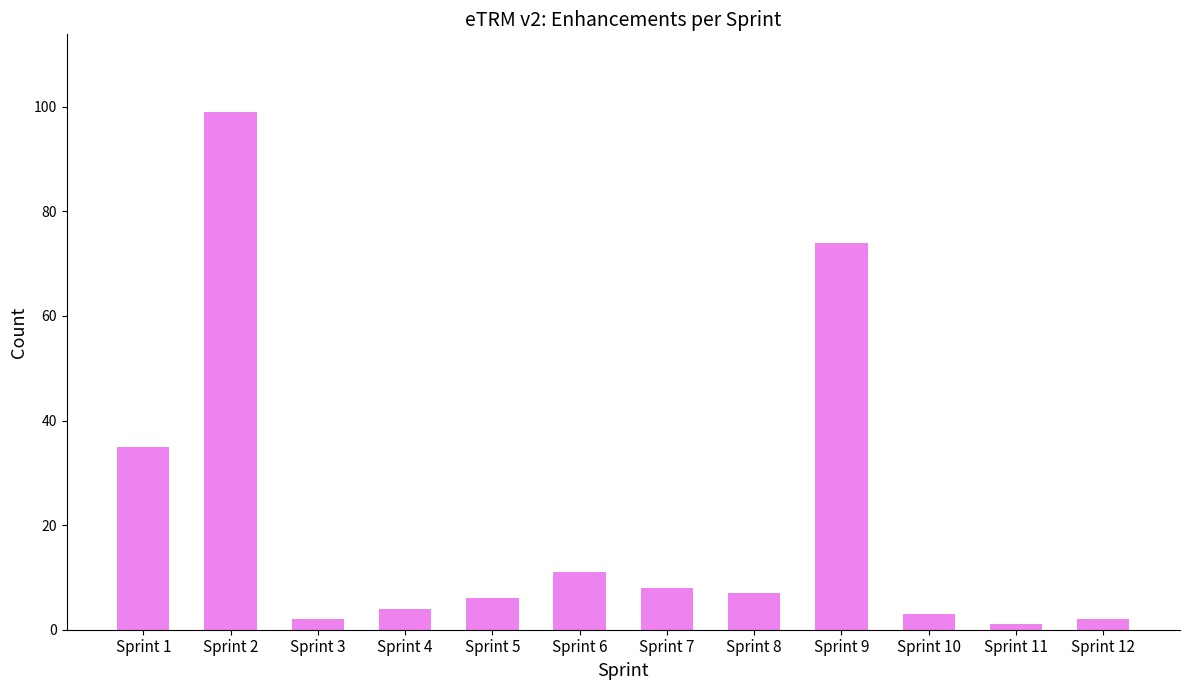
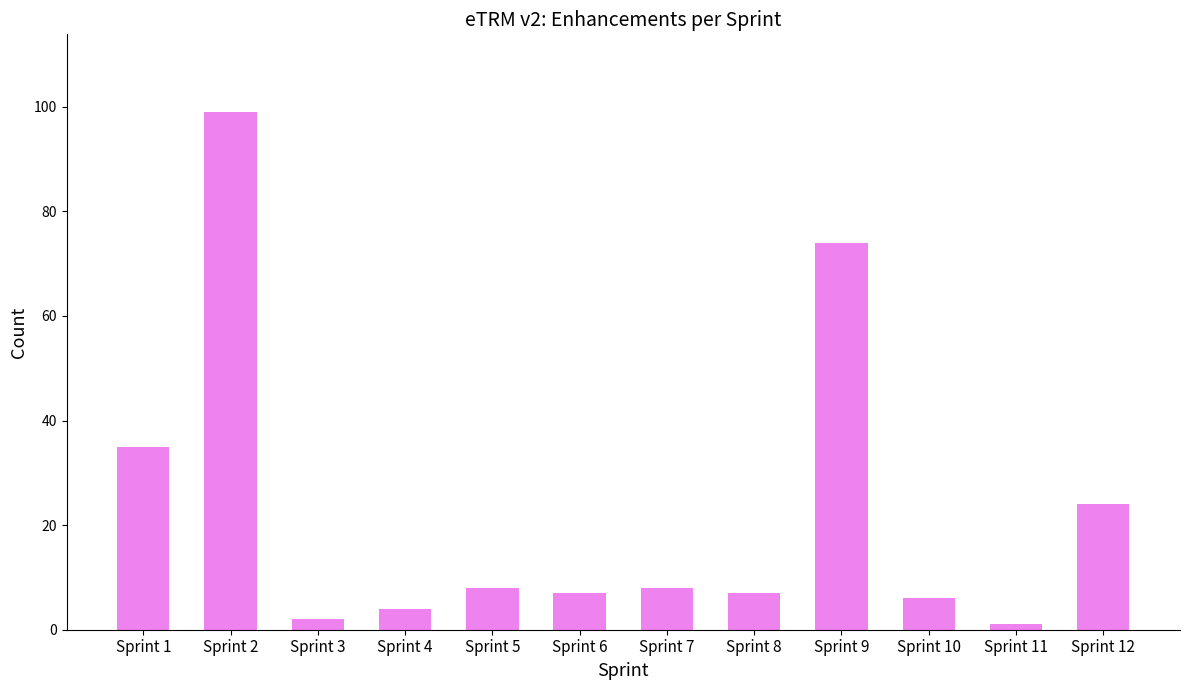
  {
    "Sprint 1": 35,
    "Sprint 2": 99,
    "Sprint 3": 2,
    "Sprint 4": 4,
-   "Sprint 5": 6,
-   "Sprint 6": 11,
+   "Sprint 5": 8,
+   "Sprint 6": 7,
    "Sprint 7": 8,
    "Sprint 8": 7,
    "Sprint 9": 74,
-   "Sprint 10": 3,
+   "Sprint 10": 6,
    "Sprint 11": 1,
-   "Sprint 12": 2
+   "Sprint 12": 24
  }
